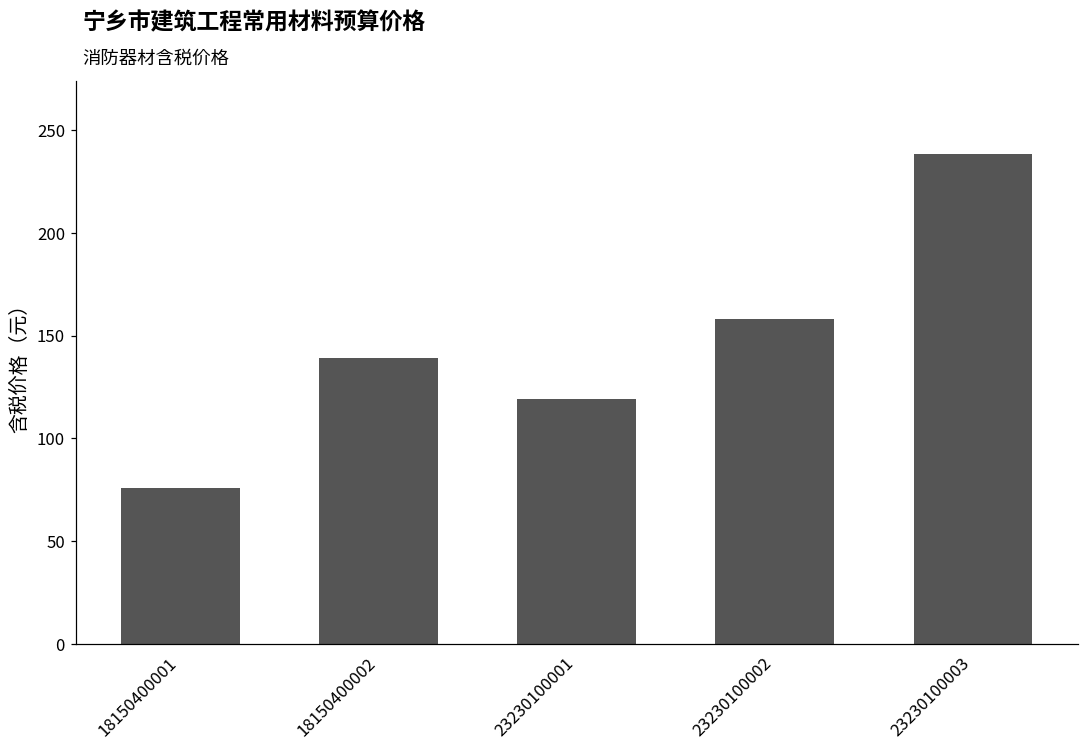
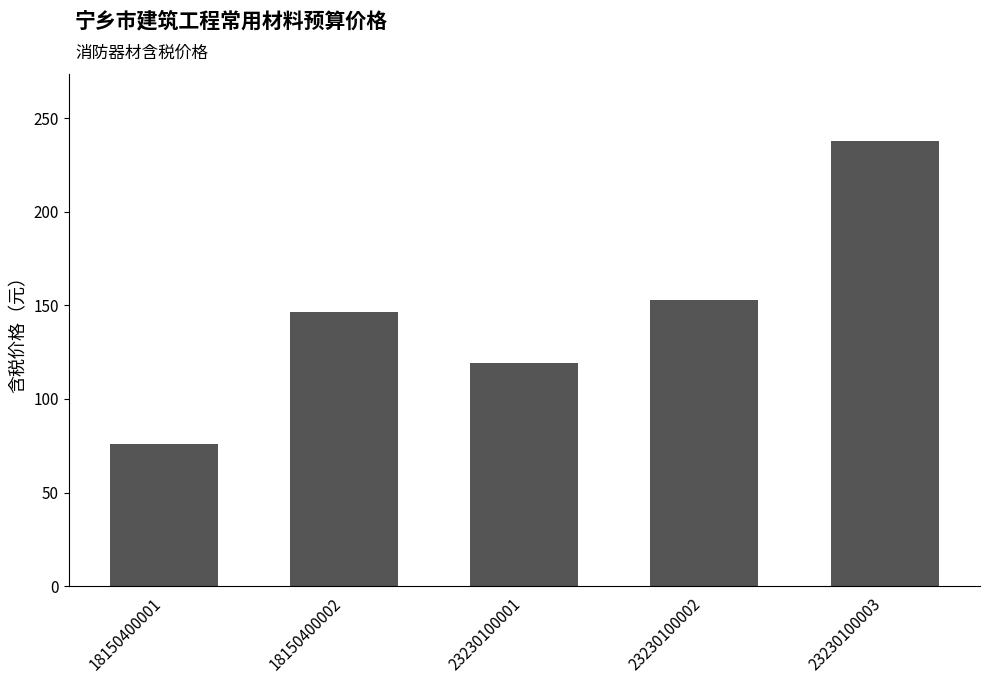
  {
    "18150400001": 76,
-   "18150400002": 139,
+   "18150400002": 146,
    "23230100001": 119,
-   "23230100002": 158,
+   "23230100002": 153,
    "23230100003": 238
  }
